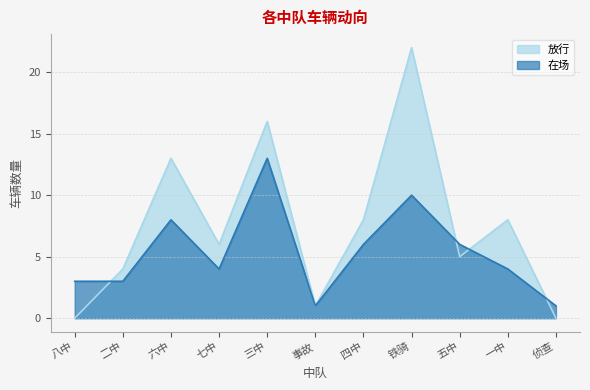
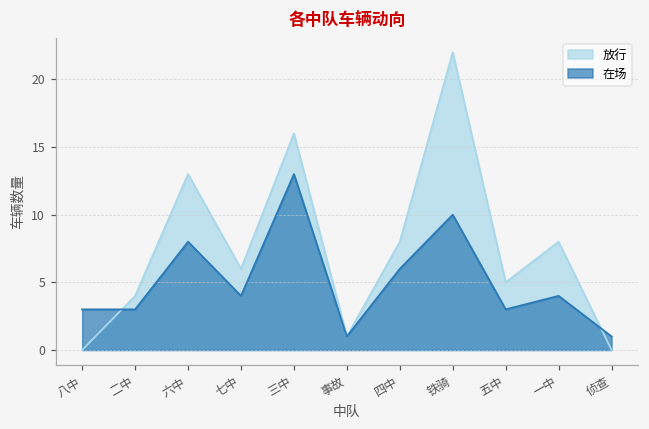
  {
    "放行": {
      "八中": 0,
      "二中": 4,
      "六中": 13,
      "七中": 6,
      "三中": 16,
      "四中": 8,
      "铁骑": 22,
      "五中": 5,
      "一中": 8,
      "侦查": 0
    },
    "在场": {
      "八中": 3,
      "二中": 3,
      "六中": 8,
      "七中": 4,
      "三中": 13,
      "四中": 6,
      "铁骑": 10,
-     "五中": 6,
+     "五中": 3,
      "一中": 4,
      "侦查": 1
    }
  }
